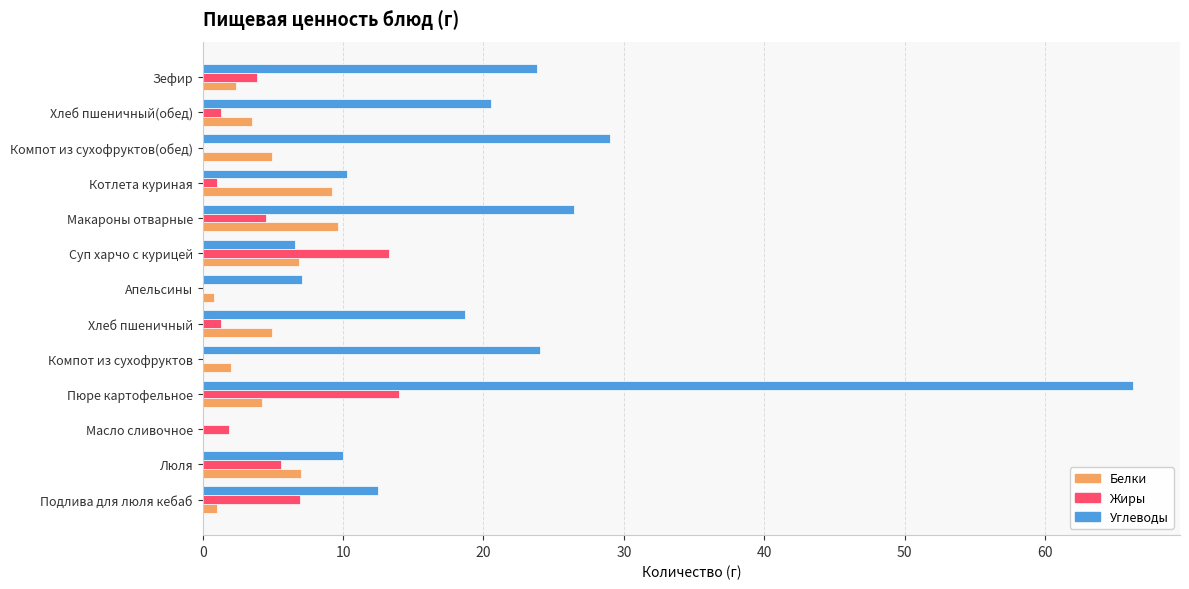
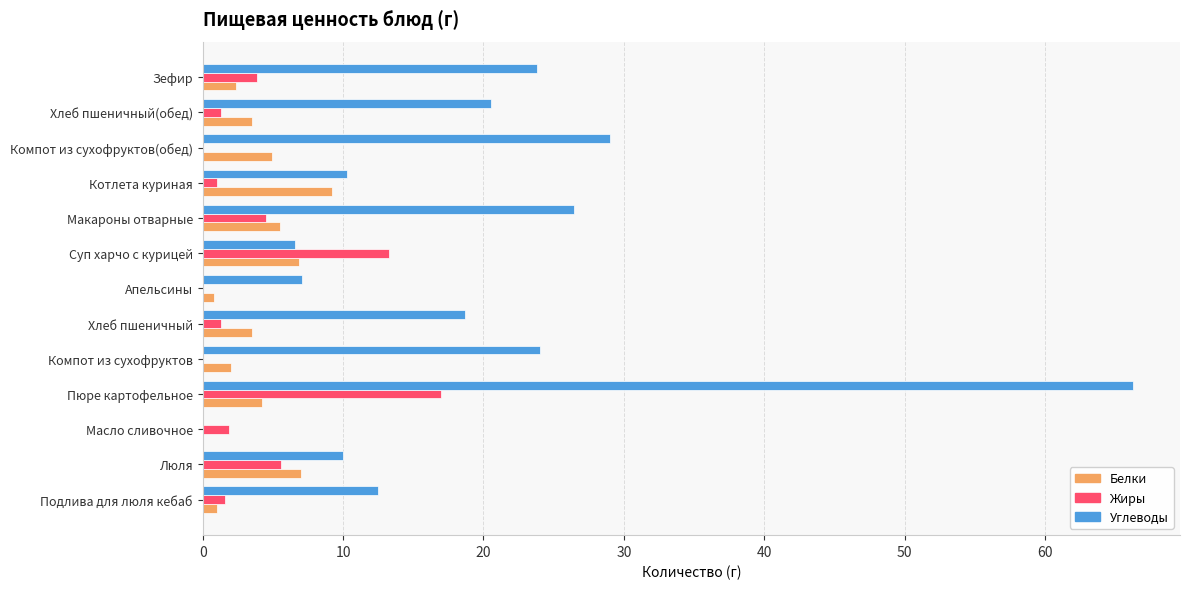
  {
    "Белки": {
      "Зефир": 2.3,
      "Хлеб пшеничный(обед)": 3.5,
      "Компот из сухофруктов(обед)": 4.9,
      "Котлета куриная": 9.2,
-     "Макароны отварные": 9.6,
+     "Макароны отварные": 5.5,
      "Суп харчо с курицей": 6.9,
      "Апельсины": 0.8,
-     "Хлеб пшеничный": 4.9,
+     "Хлеб пшеничный": 3.5,
      "Компот из сухофруктов": 2.0,
      "Пюре картофельное": 4.2,
      "Масло сливочное": 0.0,
      "Люля": 7.0,
      "Подлива для люля кебаб": 1.0
    },
    "Жиры": {
      "Зефир": 3.8,
      "Хлеб пшеничный(обед)": 1.3,
      "Компот из сухофруктов(обед)": 0.0,
      "Котлета куриная": 1.0,
      "Макароны отварные": 4.5,
      "Суп харчо с курицей": 13.3,
      "Апельсины": 0.0,
      "Хлеб пшеничный": 1.3,
      "Компот из сухофруктов": 0.0,
-     "Пюре картофельное": 14.0,
+     "Пюре картофельное": 17.0,
      "Масло сливочное": 1.9,
      "Люля": 5.6,
-     "Подлива для люля кебаб": 6.9
+     "Подлива для люля кебаб": 1.6
    },
    "Углеводы": {
      "Зефир": 23.8,
      "Хлеб пшеничный(обед)": 20.5,
      "Компот из сухофруктов(обед)": 29.0,
      "Котлета куриная": 10.3,
      "Макароны отварные": 26.5,
      "Суп харчо с курицей": 6.6,
      "Апельсины": 7.1,
      "Хлеб пшеничный": 18.7,
      "Компот из сухофруктов": 24.0,
      "Пюре картофельное": 66.3,
      "Масло сливочное": 0.0,
      "Люля": 10.0,
      "Подлива для люля кебаб": 12.5
    }
  }
